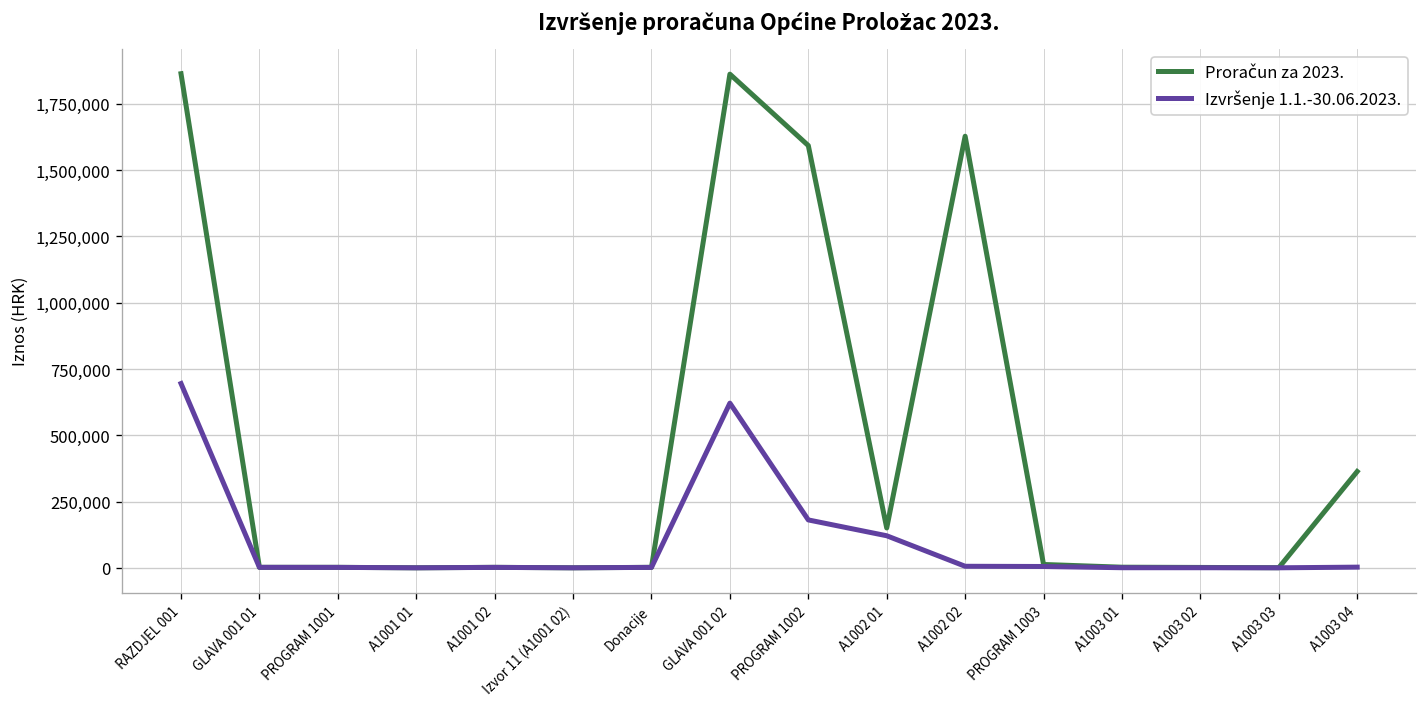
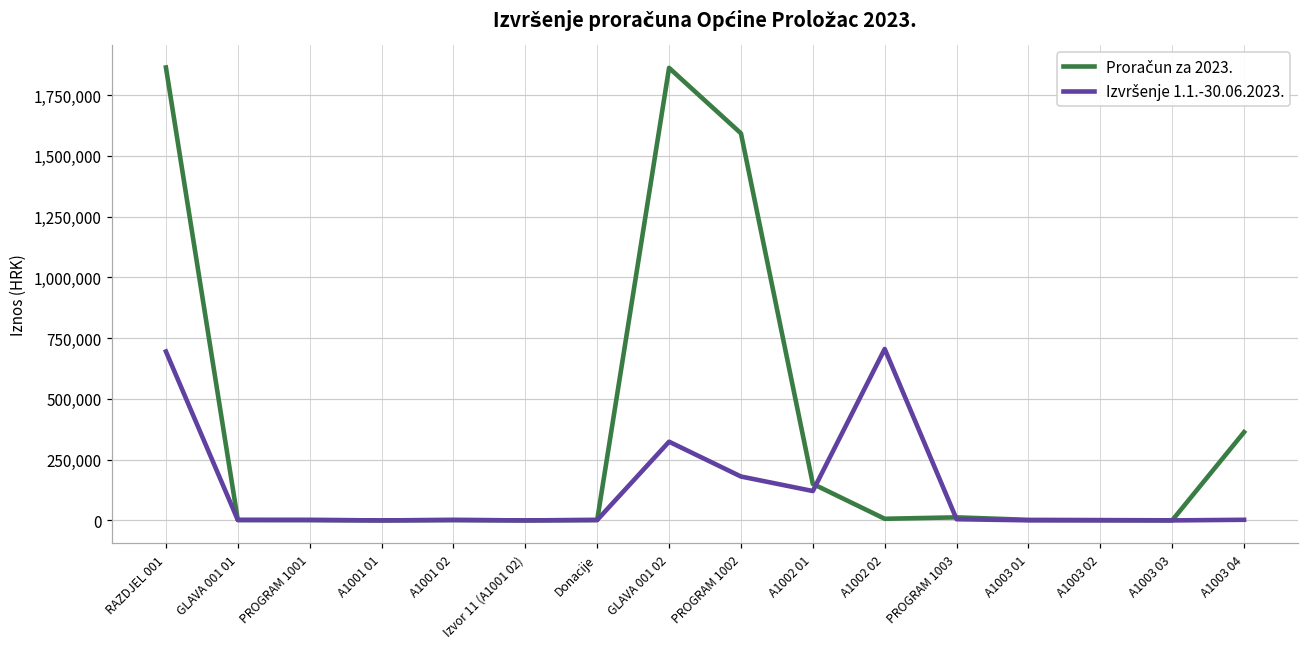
  {
    "Proračun za 2023.": {
      "RAZDJEL 001": "1,860,000",
      "GLAVA 001 02": "1,860,000",
      "PROGRAM 1002": "1,590,000",
      "A1002 01": "150,000",
-     "A1002 02": "1,630,000",
+     "A1002 02": "10,000",
      "A1003 04": "360,000"
    },
    "Izvršenje 1.1.-30.06.2023.": {
      "RAZDJEL 001": "700,000",
-     "GLAVA 001 02": "620,000",
+     "GLAVA 001 02": "320,000",
      "PROGRAM 1002": "180,000",
      "A1002 01": "120,000",
-     "A1002 02": "10,000",
+     "A1002 02": "710,000",
      "A1003 04": "0"
    }
  }
